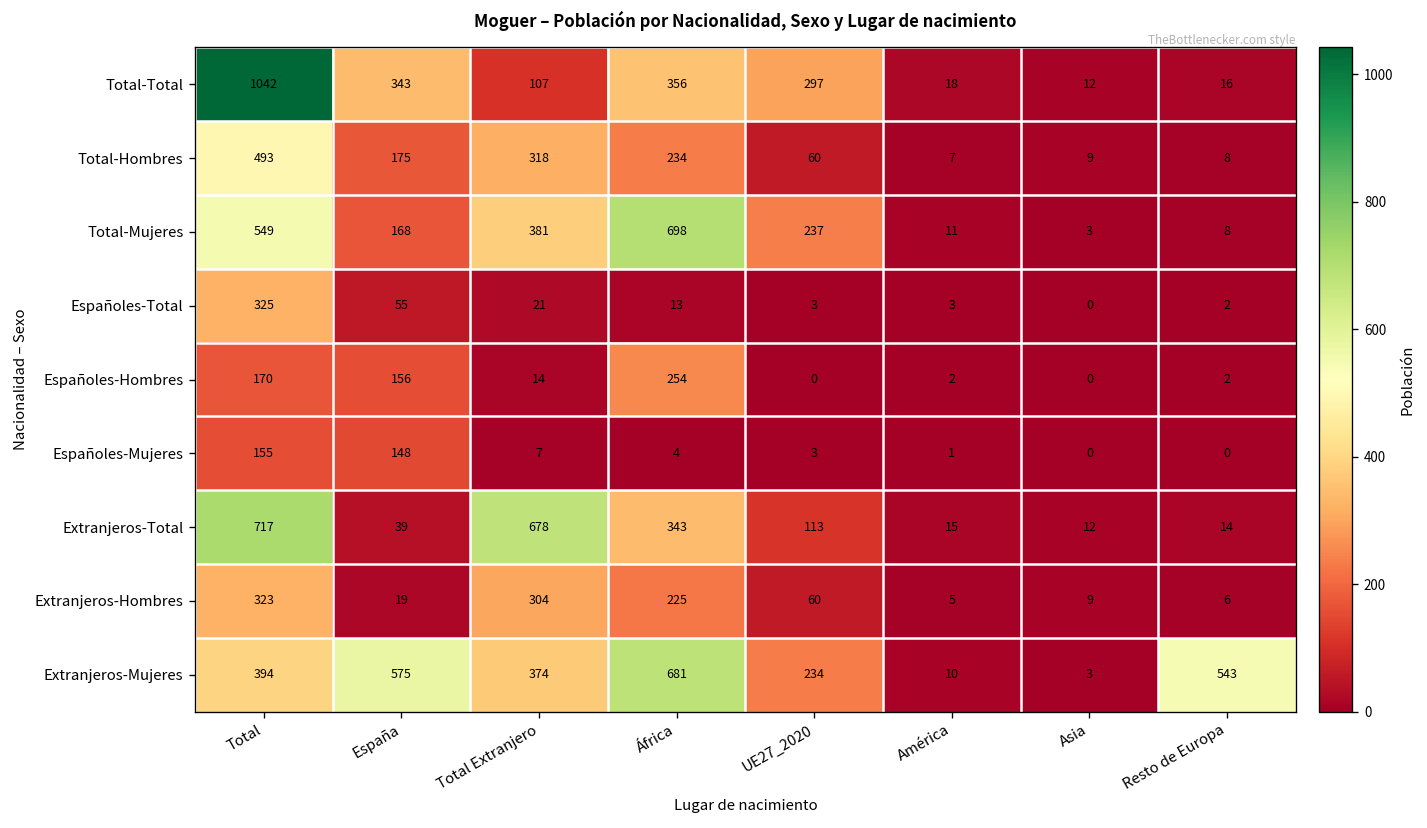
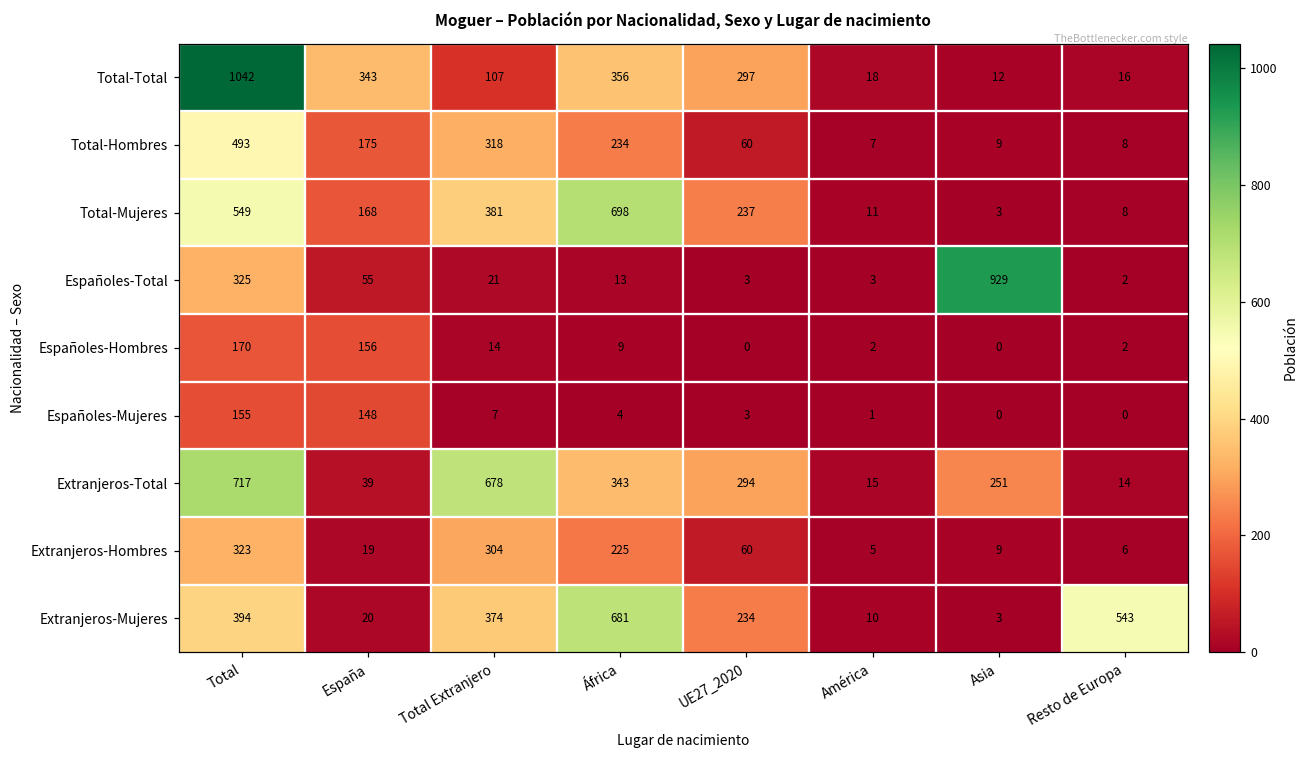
  {
    "Total-Total": {
      "Total": 1042,
      "España": 343,
      "Total Extranjero": 107,
      "África": 356,
      "UE27_2020": 297,
      "América": 18,
      "Asia": 12,
      "Resto de Europa": 16
    },
    "Total-Hombres": {
      "Total": 493,
      "España": 175,
      "Total Extranjero": 318,
      "África": 234,
      "UE27_2020": 60,
      "América": 7,
      "Asia": 9,
      "Resto de Europa": 8
    },
    "Total-Mujeres": {
      "Total": 549,
      "España": 168,
      "Total Extranjero": 381,
      "África": 698,
      "UE27_2020": 237,
      "América": 11,
      "Asia": 3,
      "Resto de Europa": 8
    },
    "Españoles-Total": {
      "Total": 325,
      "España": 55,
      "Total Extranjero": 21,
      "África": 13,
      "UE27_2020": 3,
      "América": 3,
-     "Asia": 0,
+     "Asia": 929,
      "Resto de Europa": 2
    },
    "Españoles-Hombres": {
      "Total": 170,
      "España": 156,
      "Total Extranjero": 14,
-     "África": 254,
+     "África": 9,
      "UE27_2020": 0,
      "América": 2,
      "Asia": 0,
      "Resto de Europa": 2
    },
    "Españoles-Mujeres": {
      "Total": 155,
      "España": 148,
      "Total Extranjero": 7,
      "África": 4,
      "UE27_2020": 3,
      "América": 1,
      "Asia": 0,
      "Resto de Europa": 0
    },
    "Extranjeros-Total": {
      "Total": 717,
      "España": 39,
      "Total Extranjero": 678,
      "África": 343,
-     "UE27_2020": 113,
+     "UE27_2020": 294,
      "América": 15,
-     "Asia": 12,
+     "Asia": 251,
      "Resto de Europa": 14
    },
    "Extranjeros-Hombres": {
      "Total": 323,
      "España": 19,
      "Total Extranjero": 304,
      "África": 225,
      "UE27_2020": 60,
      "América": 5,
      "Asia": 9,
      "Resto de Europa": 6
    },
    "Extranjeros-Mujeres": {
      "Total": 394,
-     "España": 575,
+     "España": 20,
      "Total Extranjero": 374,
      "África": 681,
      "UE27_2020": 234,
      "América": 10,
      "Asia": 3,
      "Resto de Europa": 543
    }
  }
